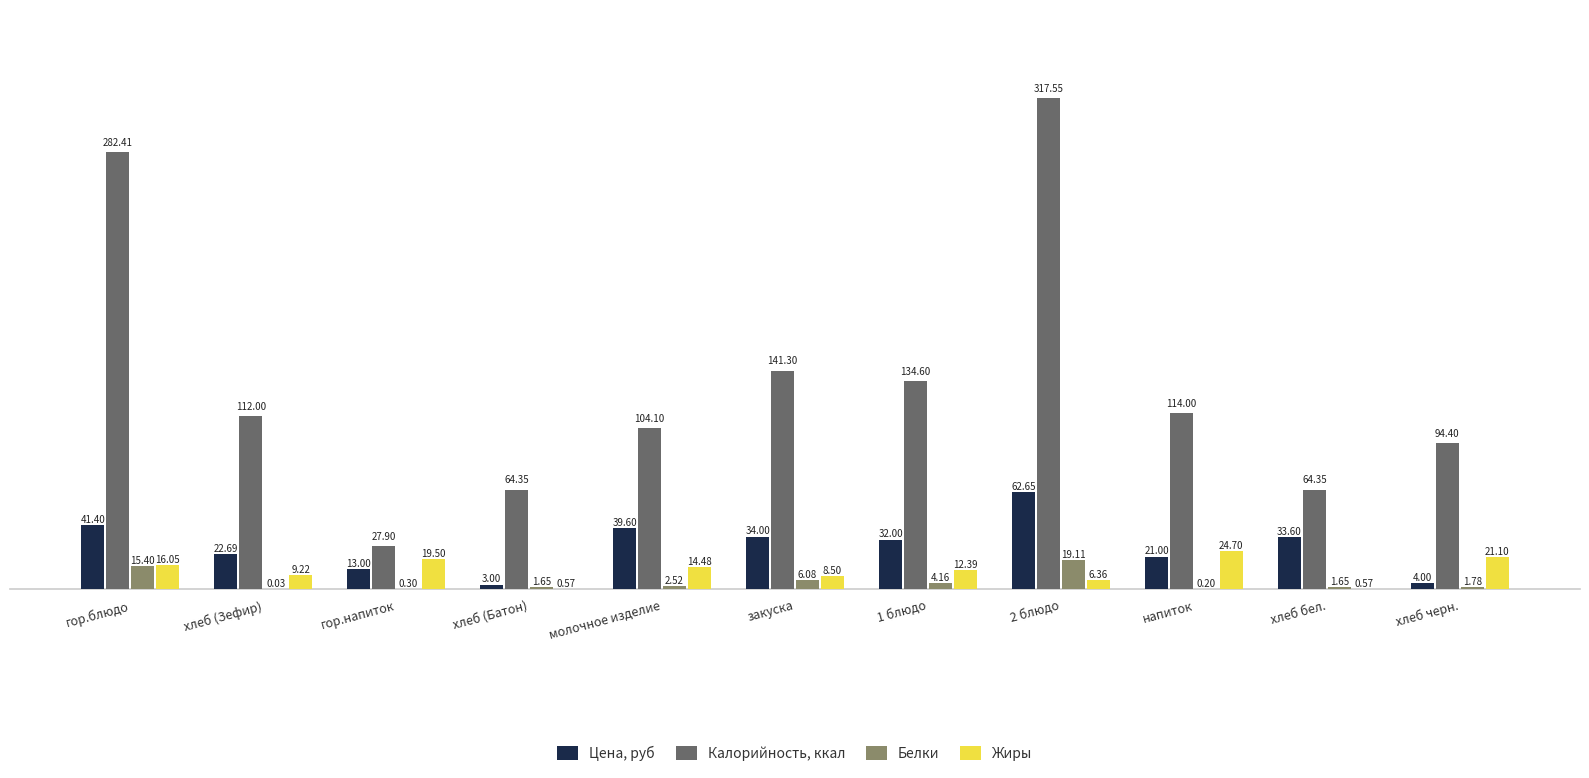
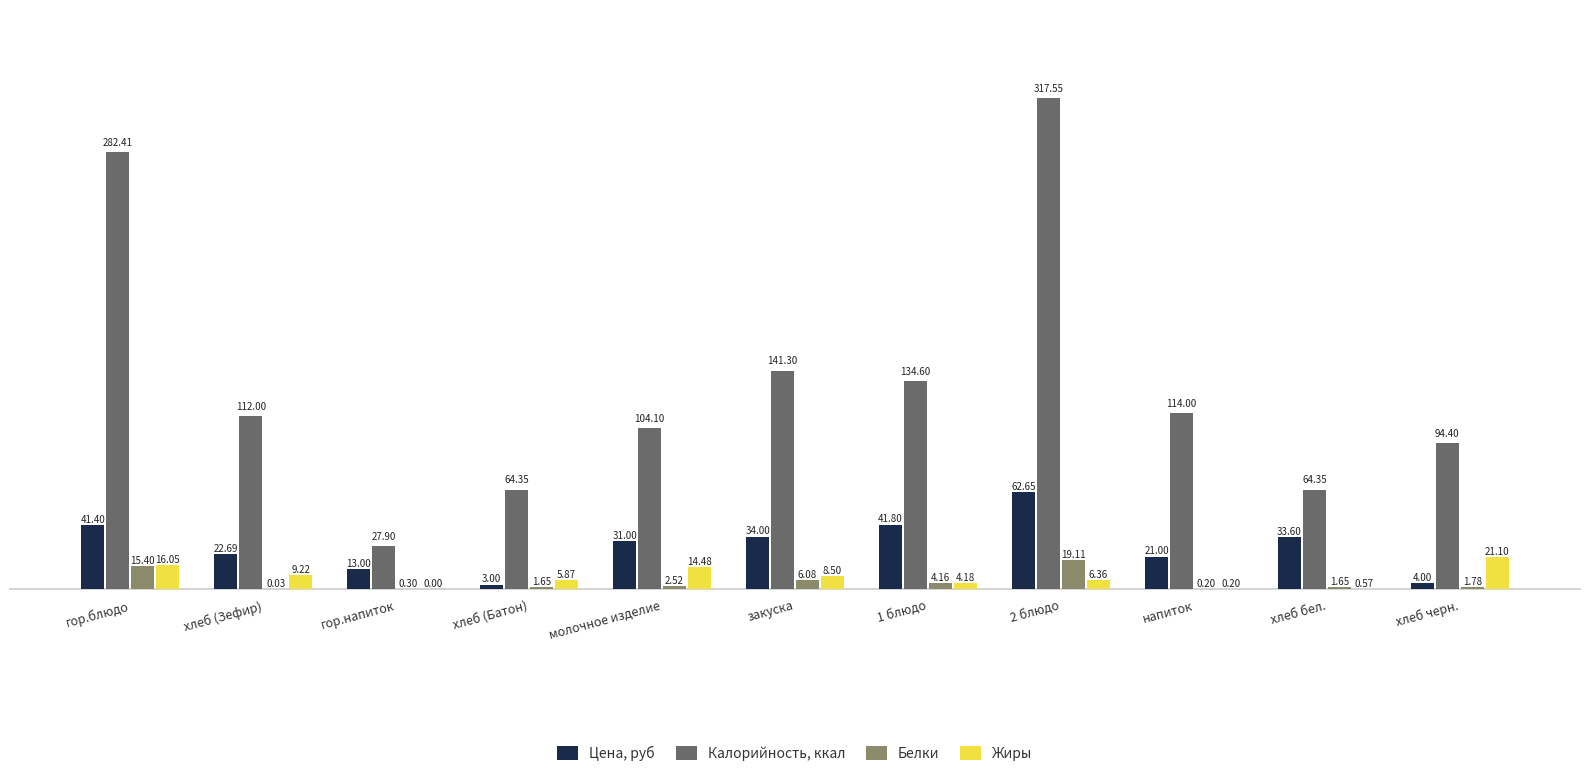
  {
    "Цена, руб": {
      "гор.блюдо": 41.40,
      "хлеб (Зефир)": 22.69,
      "гор.напиток": 13.00,
      "хлеб (Батон)": 3.00,
-     "молочное изделие": 39.60,
+     "молочное изделие": 31.00,
      "закуска": 34.00,
-     "1 блюдо": 32.00,
+     "1 блюдо": 41.80,
      "2 блюдо": 62.65,
      "напиток": 21.00,
      "хлеб бел.": 33.60,
      "хлеб черн.": 4.00
    },
    "Жиры": {
      "гор.блюдо": 16.05,
      "хлеб (Зефир)": 9.22,
-     "гор.напиток": 19.50,
-     "хлеб (Батон)": 0.57,
+     "гор.напиток": 0.00,
+     "хлеб (Батон)": 5.87,
      "молочное изделие": 14.48,
      "закуска": 8.50,
-     "1 блюдо": 12.39,
+     "1 блюдо": 4.18,
      "2 блюдо": 6.36,
-     "напиток": 24.70,
+     "напиток": 0.20,
      "хлеб бел.": 0.57,
      "хлеб черн.": 21.10
    }
  }
